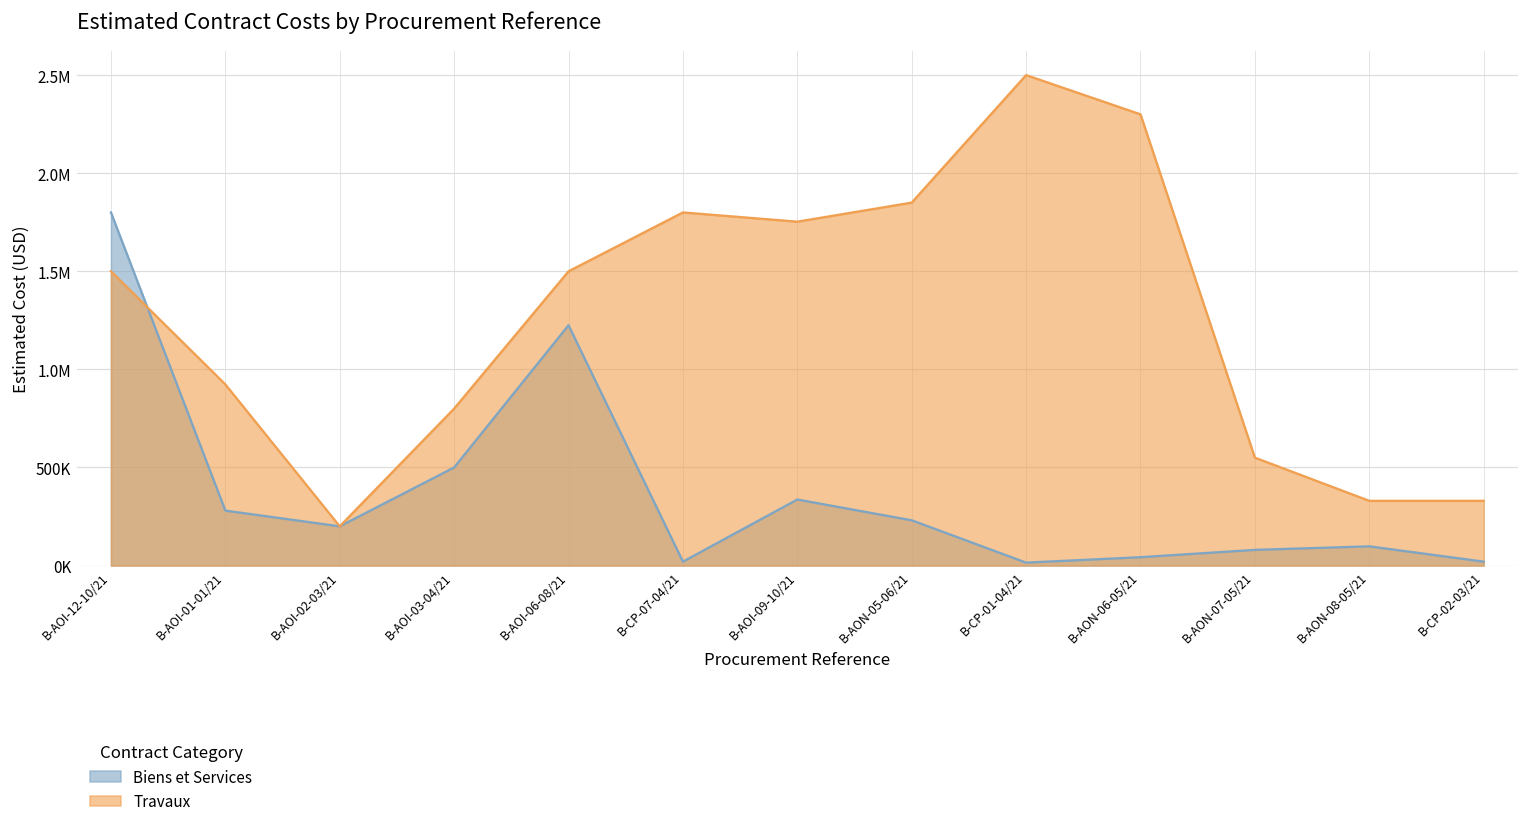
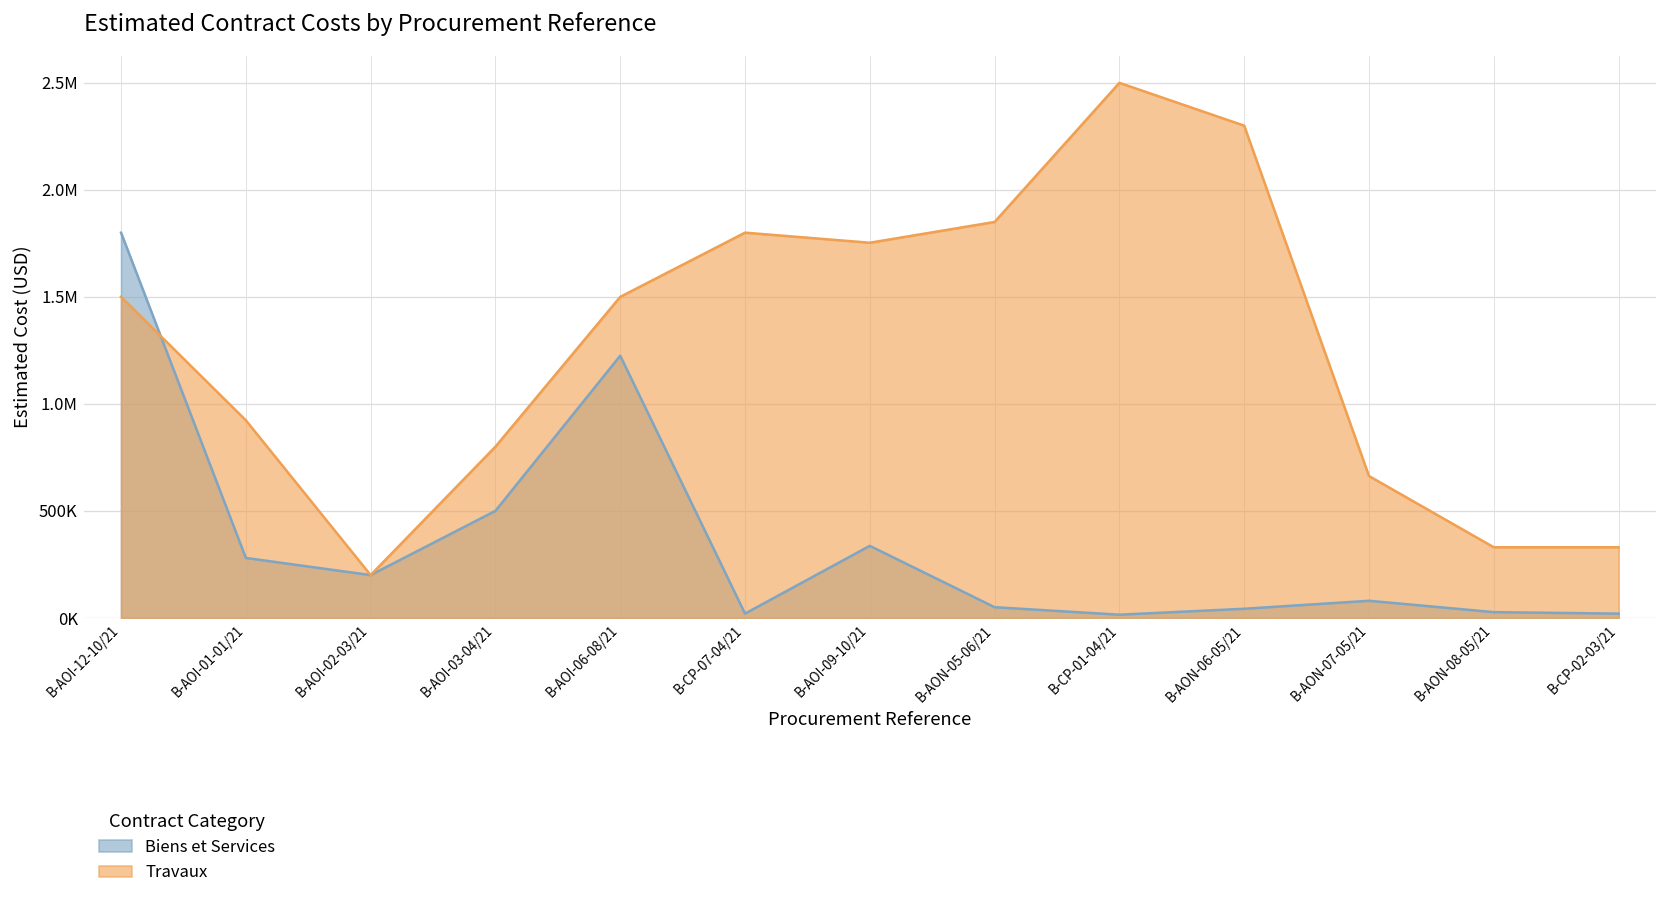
  {
    "Biens et Services": {
      "B-AOI-12-10/21": 1800000,
      "B-AOI-01-01/21": 280000,
      "B-AOI-03-04/21": 500000,
      "B-AOI-06-08/21": 1230000,
      "B-CP-07-04/21": 20000,
      "B-AOI-09-10/21": 340000,
-     "B-AON-05-06/21": 230000,
+     "B-AON-05-06/21": 50000,
      "B-CP-01-04/21": 20000,
      "B-AON-06-05/21": 40000,
      "B-AON-07-05/21": 80000,
-     "B-AON-08-05/21": 100000,
+     "B-AON-08-05/21": 30000,
      "B-CP-02-03/21": 20000
    },
    "Travaux": {
      "B-AOI-12-10/21": 1500000,
      "B-AOI-01-01/21": 920000,
      "B-AOI-03-04/21": 800000,
      "B-AOI-06-08/21": 1500000,
      "B-CP-07-04/21": 1800000,
      "B-AOI-09-10/21": 1750000,
      "B-AON-05-06/21": 1850000,
      "B-CP-01-04/21": 2500000,
      "B-AON-06-05/21": 2300000,
-     "B-AON-07-05/21": 550000,
+     "B-AON-07-05/21": 660000,
      "B-AON-08-05/21": 330000,
      "B-CP-02-03/21": 330000
    }
  }
